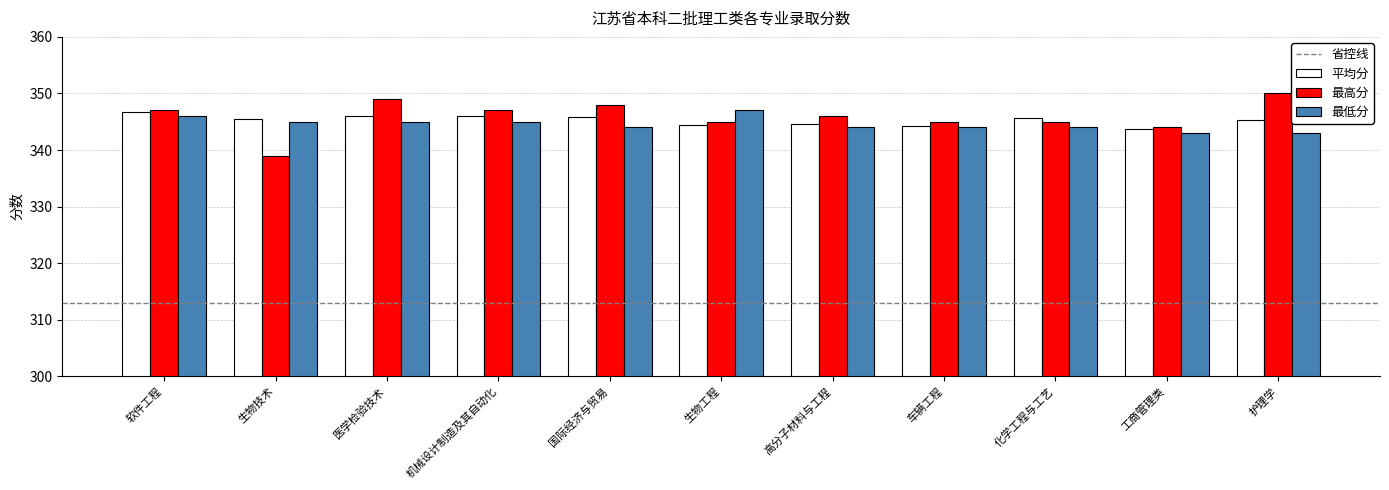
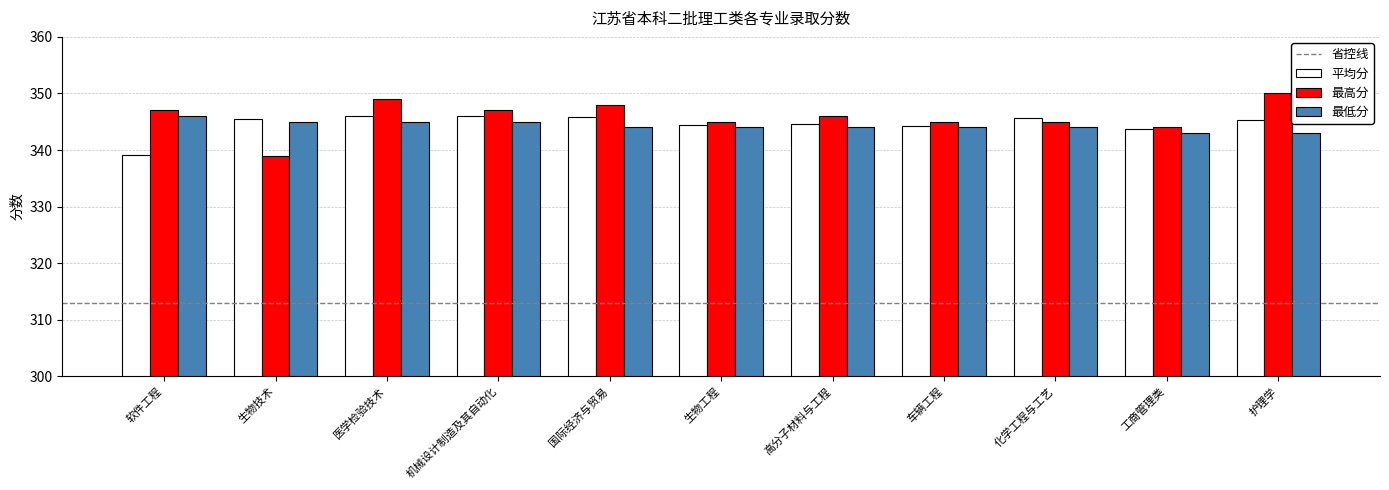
  {
    "平均分": {
-     "软件工程": 347,
+     "软件工程": 339,
      "生物技术": 346,
      "医学检验技术": 346,
      "机械设计制造及其自动化": 346,
      "国际经济与贸易": 346,
      "生物工程": 345,
      "高分子材料与工程": 345,
      "车辆工程": 344,
      "化学工程与工艺": 346,
      "工商管理类": 344,
      "护理学": 345
    },
    "最高分": {
      "软件工程": 347,
      "生物技术": 339,
      "医学检验技术": 349,
      "机械设计制造及其自动化": 347,
      "国际经济与贸易": 348,
      "生物工程": 345,
      "高分子材料与工程": 346,
      "车辆工程": 345,
      "化学工程与工艺": 345,
      "工商管理类": 344,
      "护理学": 350
    },
    "最低分": {
      "软件工程": 346,
      "生物技术": 345,
      "医学检验技术": 345,
      "机械设计制造及其自动化": 345,
      "国际经济与贸易": 344,
-     "生物工程": 347,
+     "生物工程": 344,
      "高分子材料与工程": 344,
      "车辆工程": 344,
      "化学工程与工艺": 344,
      "工商管理类": 343,
      "护理学": 343
    }
  }
